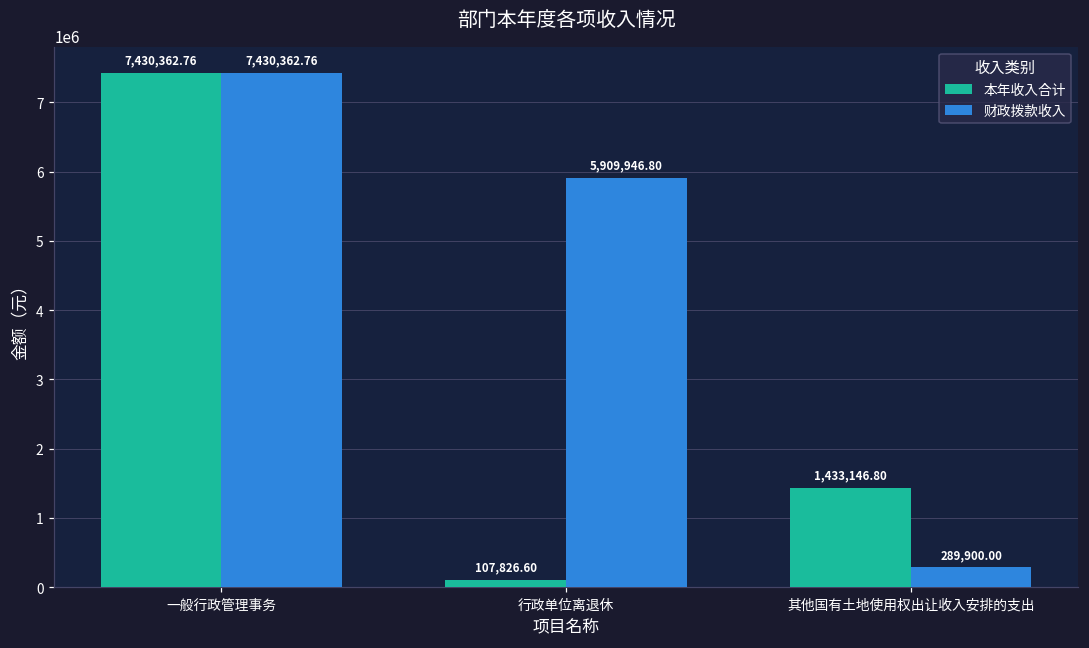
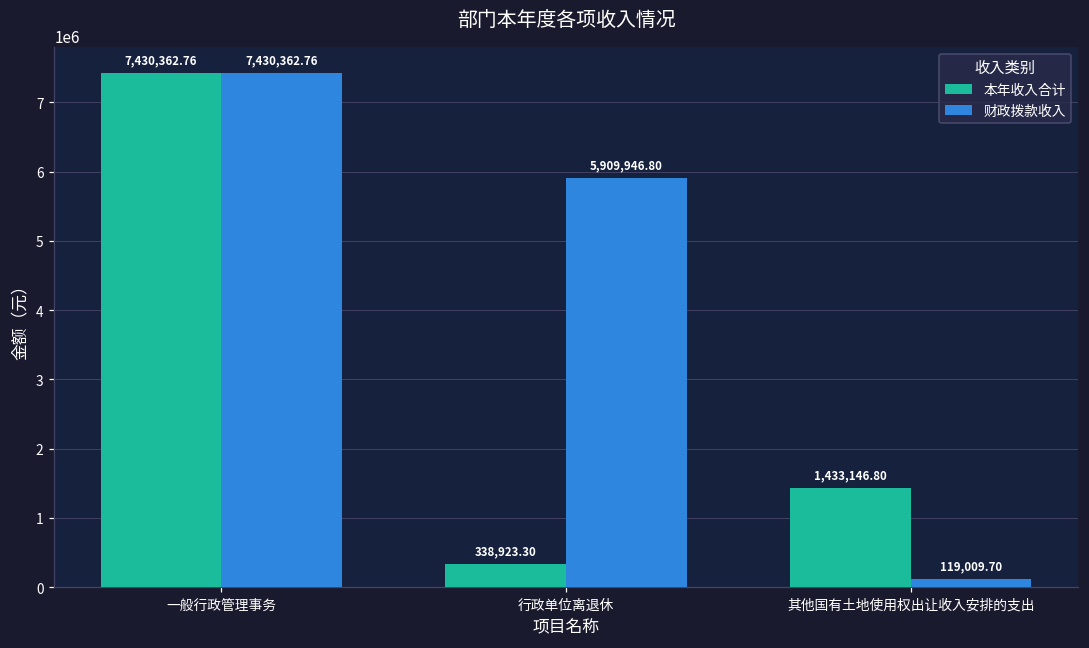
  {
    "本年收入合计": {
      "一般行政管理事务": "7,430,362.76",
-     "行政单位离退休": "107,826.60",
+     "行政单位离退休": "338,923.30",
      "其他国有土地使用权出让收入安排的支出": "1,433,146.80"
    },
    "财政拨款收入": {
      "一般行政管理事务": "7,430,362.76",
      "行政单位离退休": "5,909,946.80",
-     "其他国有土地使用权出让收入安排的支出": "289,900.00"
+     "其他国有土地使用权出让收入安排的支出": "119,009.70"
    }
  }
